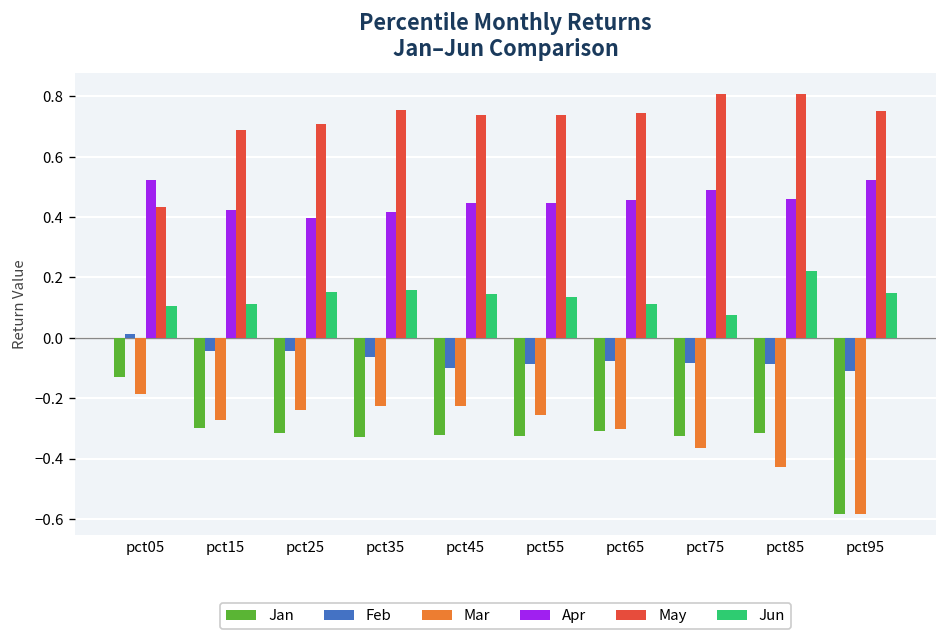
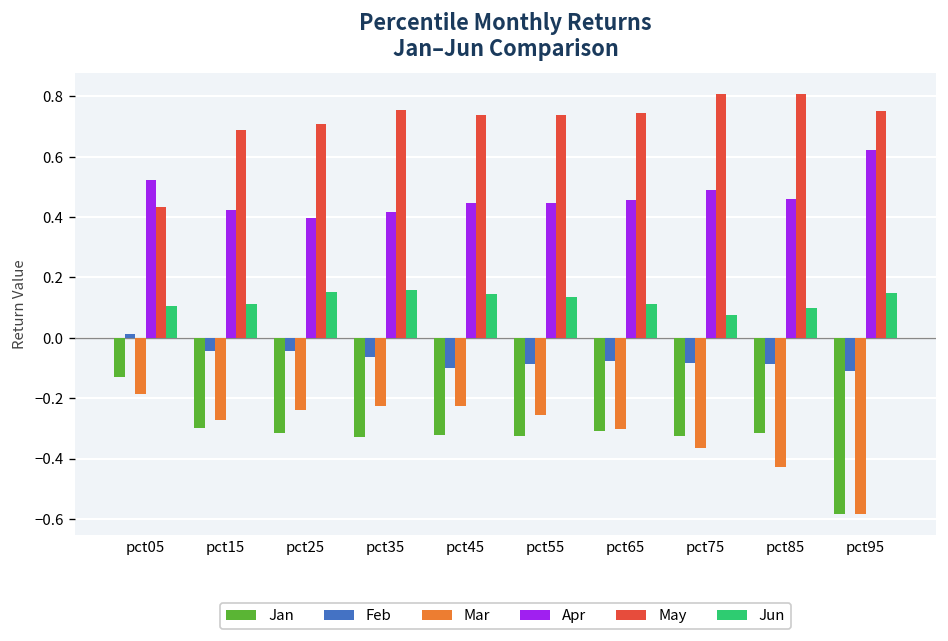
  {
    "Jan": {
      "pct05": -0.13,
      "pct15": -0.30,
      "pct25": -0.32,
      "pct35": -0.33,
      "pct45": -0.32,
      "pct55": -0.32,
      "pct65": -0.31,
      "pct75": -0.33,
      "pct85": -0.31,
      "pct95": -0.58
    },
    "Feb": {
      "pct05": 0.01,
      "pct15": -0.04,
      "pct25": -0.04,
      "pct35": -0.06,
      "pct45": -0.10,
      "pct55": -0.09,
      "pct65": -0.08,
      "pct75": -0.08,
      "pct85": -0.09,
      "pct95": -0.11
    },
    "Apr": {
      "pct05": 0.52,
      "pct15": 0.42,
      "pct25": 0.40,
      "pct35": 0.42,
      "pct45": 0.45,
      "pct55": 0.45,
      "pct65": 0.46,
      "pct75": 0.49,
      "pct85": 0.46,
-     "pct95": 0.52
+     "pct95": 0.62
    },
    "Jun": {
      "pct05": 0.11,
      "pct15": 0.11,
      "pct25": 0.15,
      "pct35": 0.16,
      "pct45": 0.15,
      "pct55": 0.13,
      "pct65": 0.11,
      "pct75": 0.08,
-     "pct85": 0.22,
+     "pct85": 0.10,
      "pct95": 0.15
    }
  }
